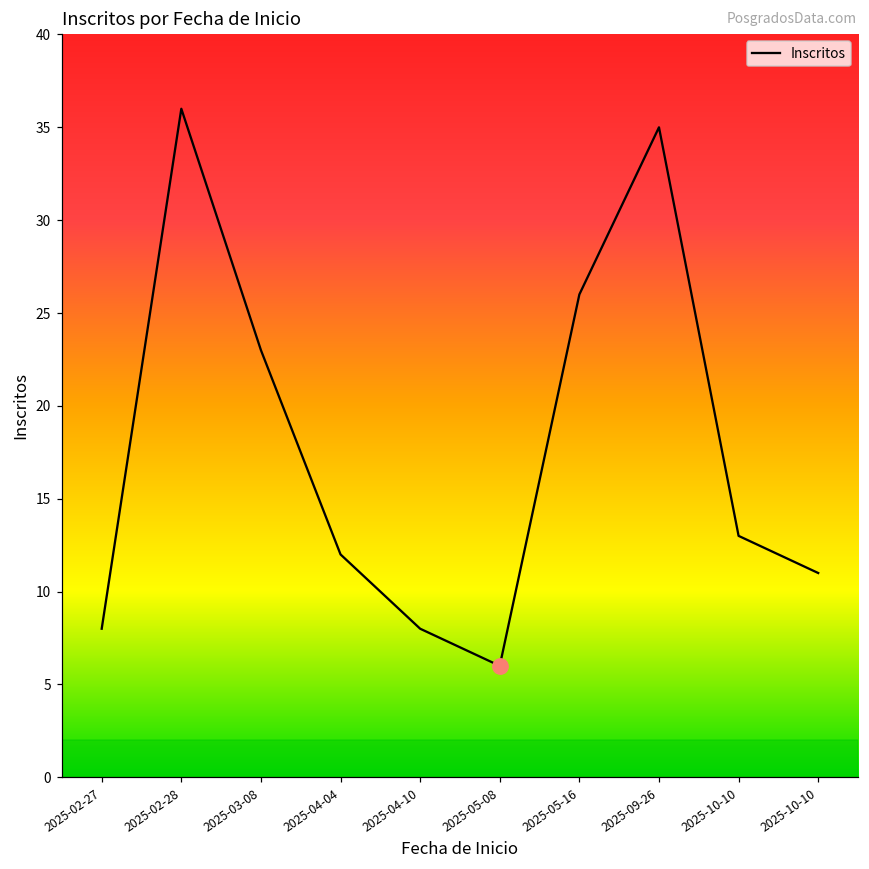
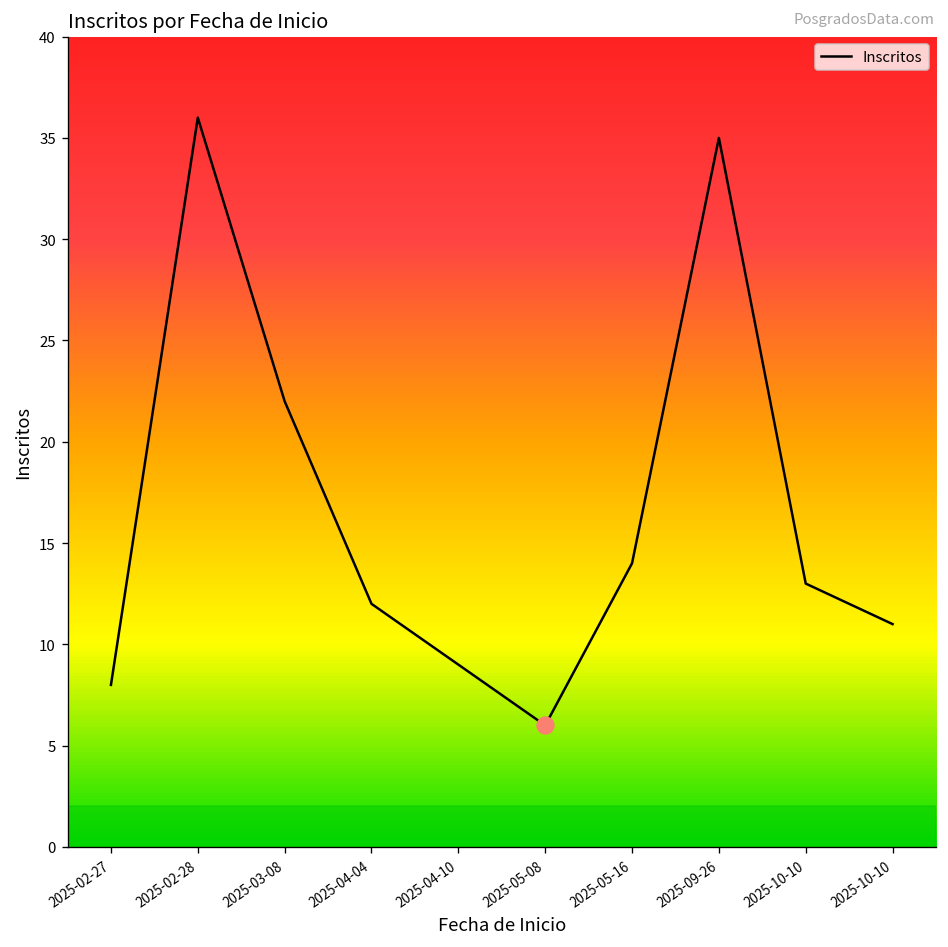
  {
    "Inscritos": {
      "2025-02-27": 8,
      "2025-02-28": 36,
-     "2025-03-08": 23,
+     "2025-03-08": 22,
      "2025-04-04": 12,
-     "2025-04-10": 8,
-     "2025-05-16": 26,
+     "2025-04-10": 9,
+     "2025-05-16": 14,
      "2025-09-26": 35
    }
  }
